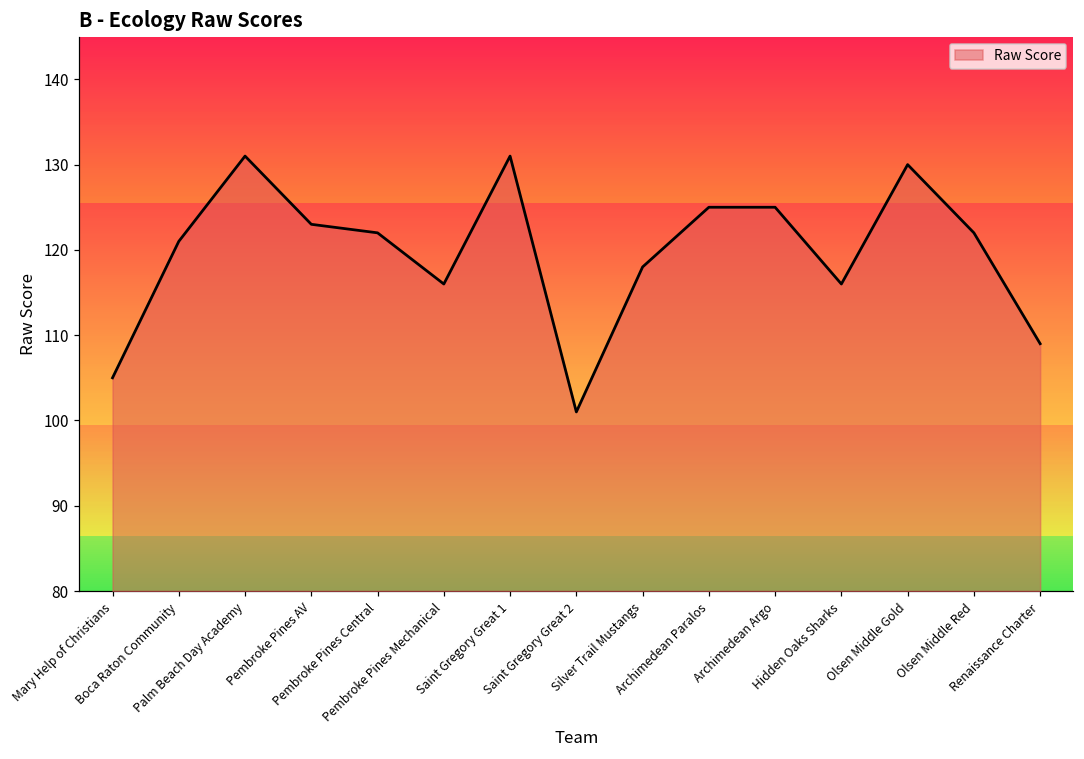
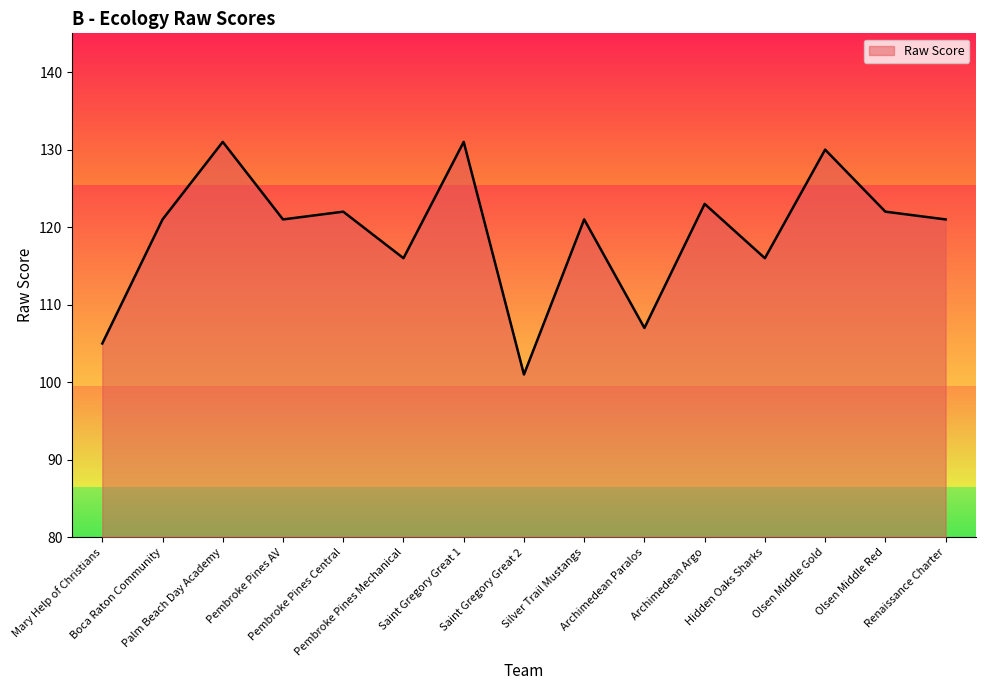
  {
    "Mary Help of Christians": 105,
    "Boca Raton Community": 121,
    "Palm Beach Day Academy": 131,
-   "Pembroke Pines AV": 123,
+   "Pembroke Pines AV": 121,
    "Pembroke Pines Central": 122,
    "Pembroke Pines Mechanical": 116,
    "Saint Gregory Great 1": 131,
    "Saint Gregory Great 2": 101,
-   "Silver Trail Mustangs": 118,
-   "Archimedean Paralos": 125,
-   "Archimedean Argo": 125,
+   "Silver Trail Mustangs": 121,
+   "Archimedean Paralos": 107,
+   "Archimedean Argo": 123,
    "Hidden Oaks Sharks": 116,
    "Olsen Middle Gold": 130,
    "Olsen Middle Red": 122,
-   "Renaissance Charter": 109
+   "Renaissance Charter": 121
  }
